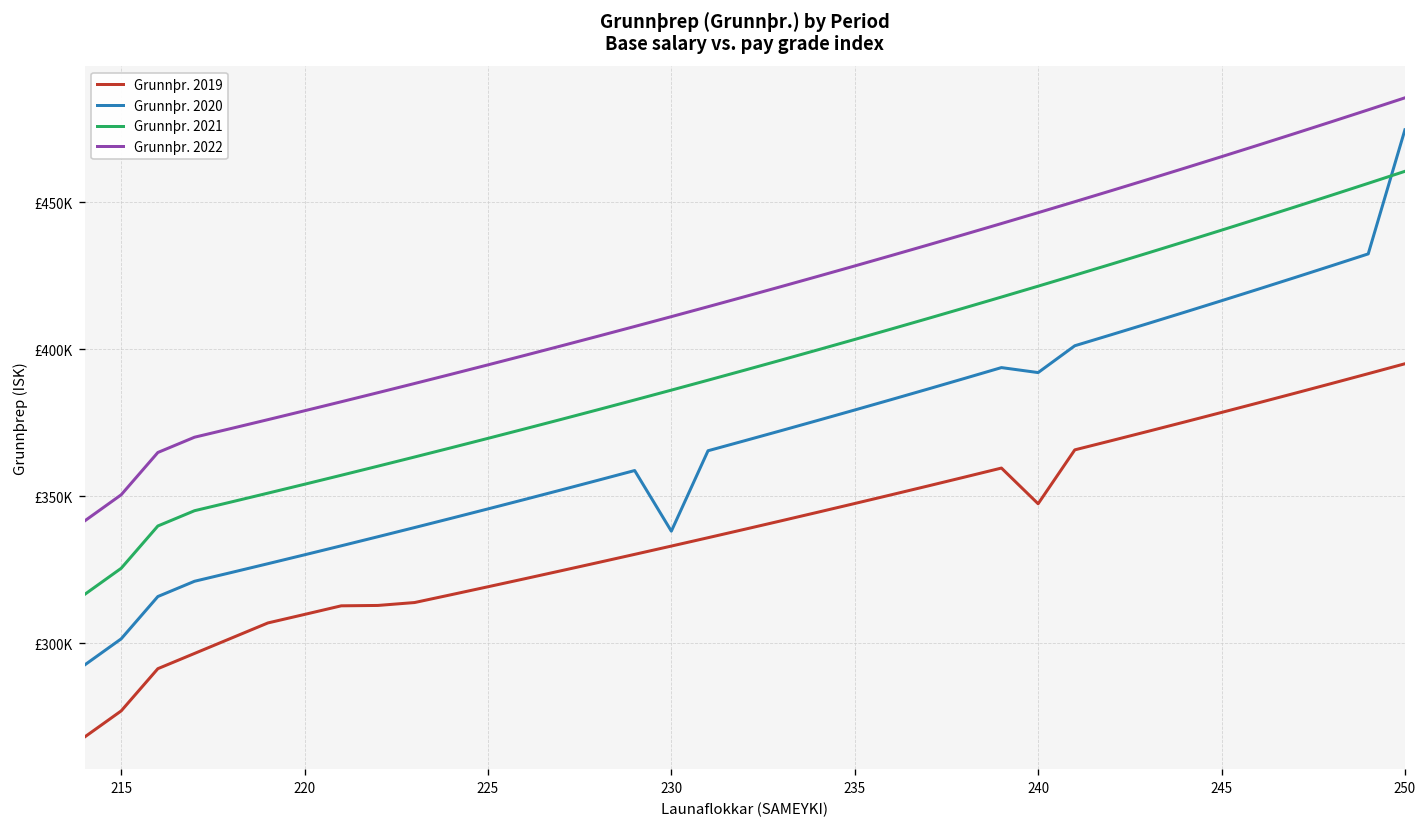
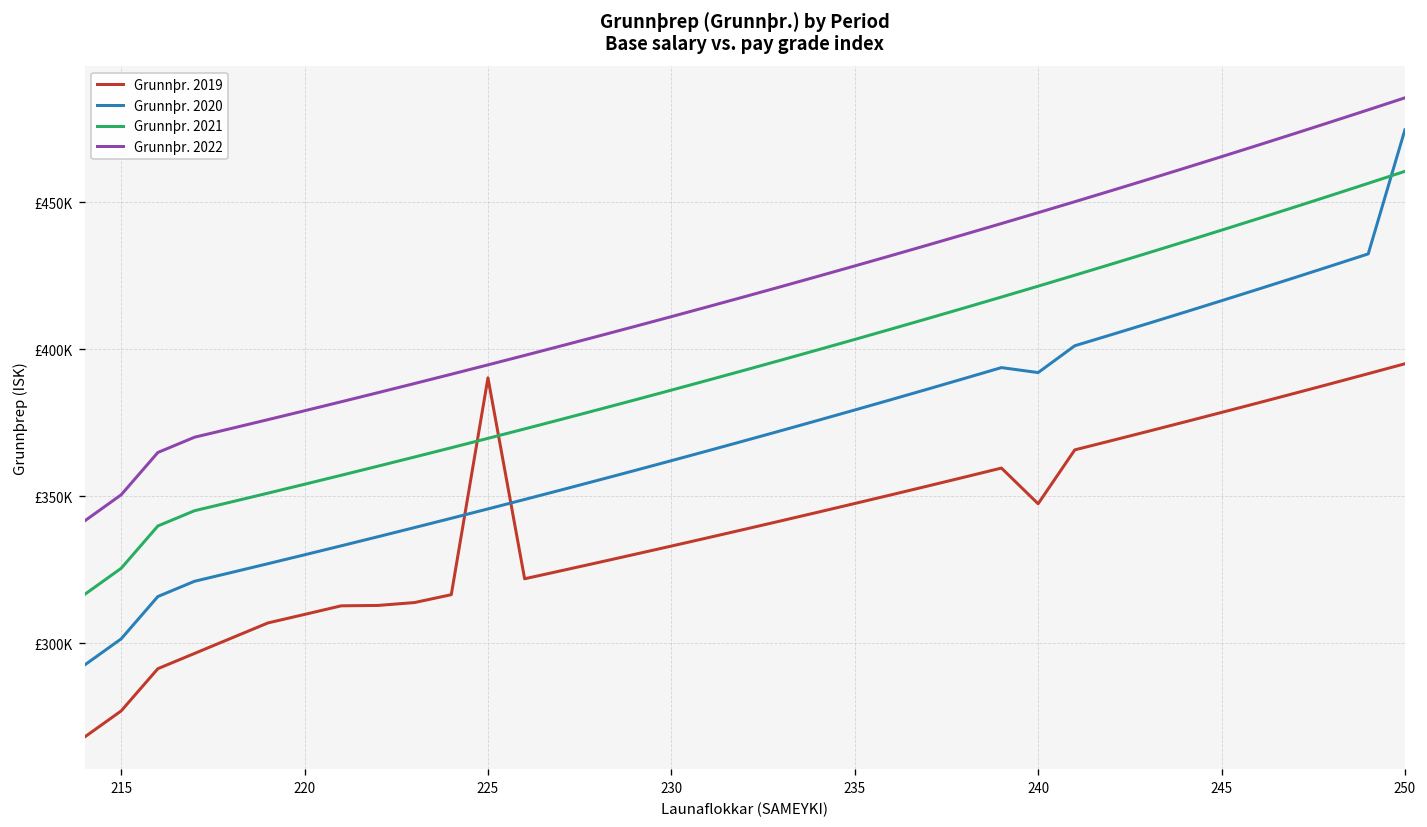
  {
    "Grunnþr. 2019": {
      "215": "£277000",
      "220": "£310000",
-     "225": "£319000",
+     "225": "£390000",
      "230": "£333000",
      "235": "£347000",
      "240": "£347000",
      "245": "£378000",
      "250": "£395000"
    },
    "Grunnþr. 2020": {
      "215": "£301000",
      "220": "£330000",
      "225": "£346000",
-     "230": "£338000",
+     "230": "£362000",
      "235": "£379000",
      "240": "£392000",
      "245": "£416000",
      "250": "£475000"
    },
    "Grunnþr. 2021": {
      "215": "£325000",
      "220": "£354000",
      "225": "£370000",
      "230": "£386000",
      "235": "£403000",
      "240": "£421000",
      "245": "£440000",
      "250": "£460000"
    },
    "Grunnþr. 2022": {
      "215": "£350000",
      "220": "£379000",
      "225": "£395000",
      "230": "£411000",
      "235": "£428000",
      "240": "£446000",
      "245": "£465000",
      "250": "£485000"
    }
  }
